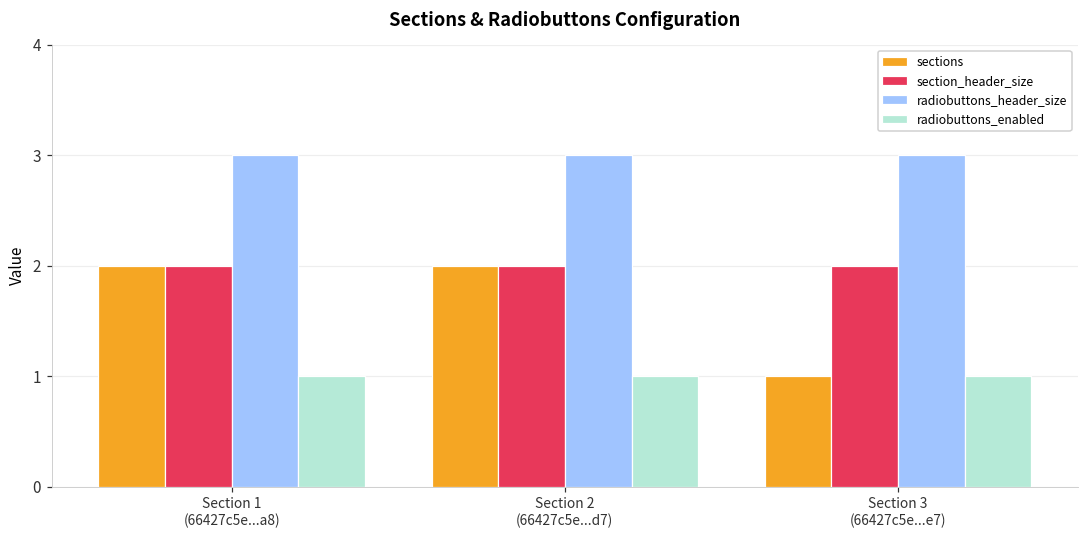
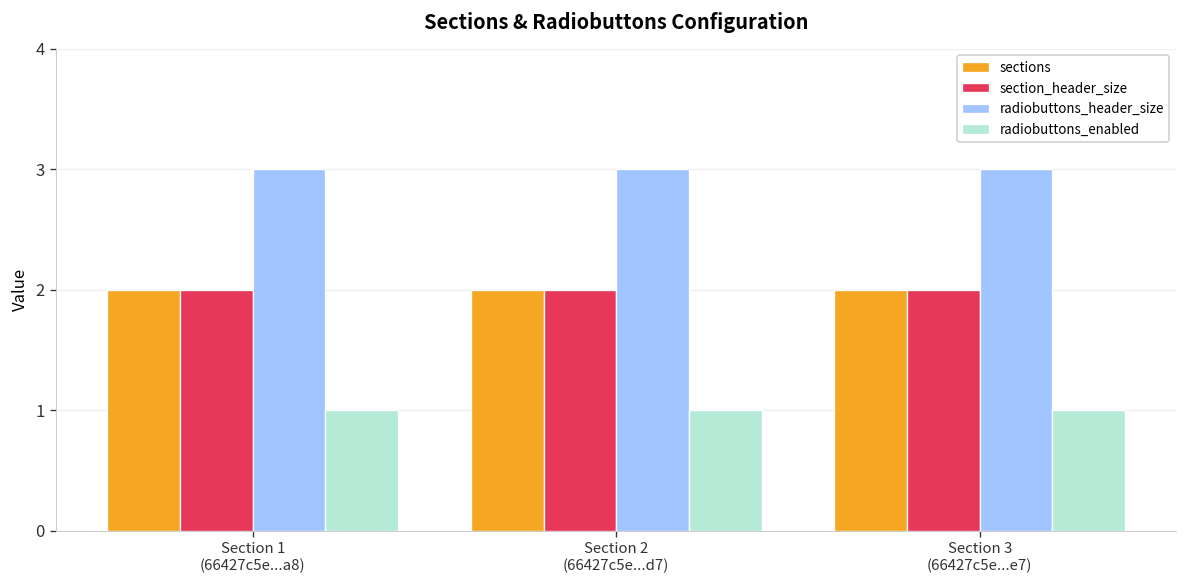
  {
    "sections": {
      "Section 1 (66427c5e...a8)": 2,
      "Section 2 (66427c5e...d7)": 2,
-     "Section 3 (66427c5e...e7)": 1
+     "Section 3 (66427c5e...e7)": 2
    },
    "section_header_size": {
      "Section 1 (66427c5e...a8)": 2,
      "Section 2 (66427c5e...d7)": 2,
      "Section 3 (66427c5e...e7)": 2
    }
  }
